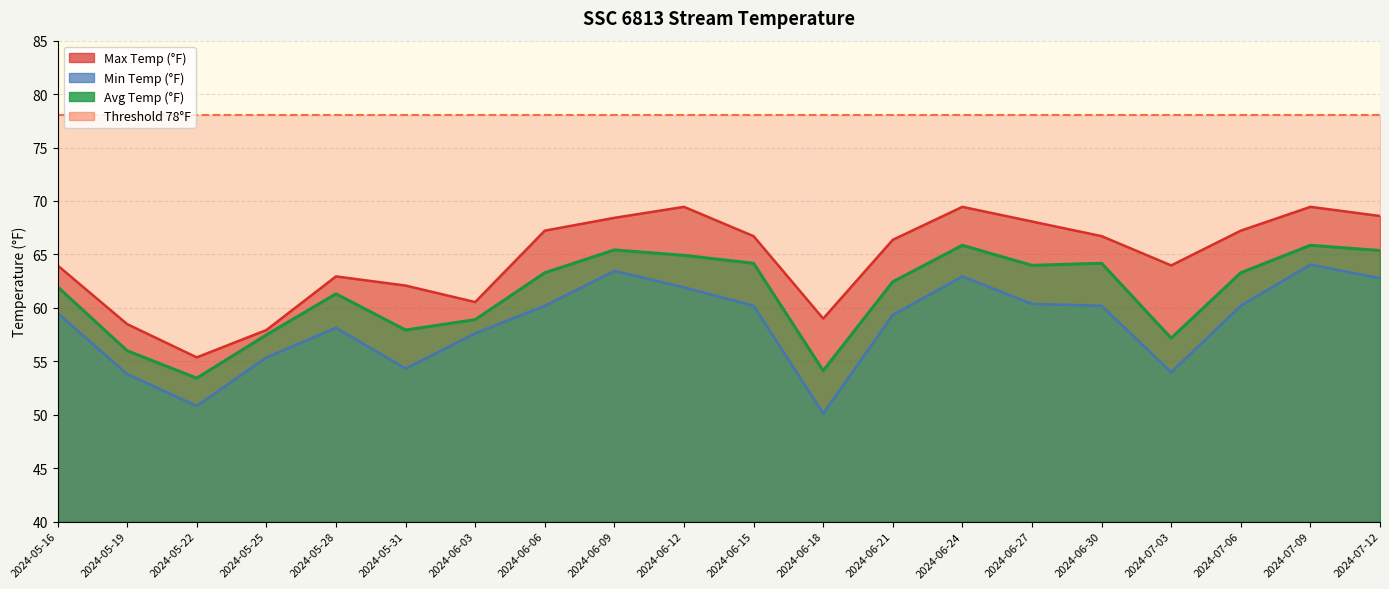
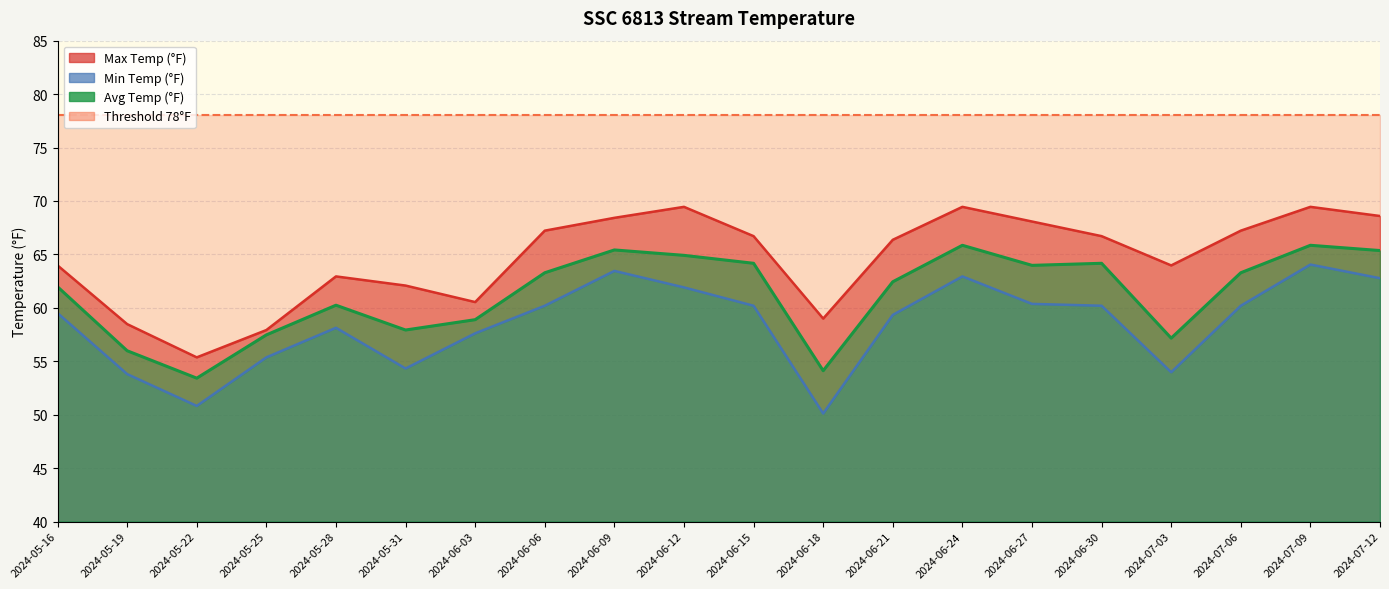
  {
    "Max Temp (°F)": {
      "2024-05-16": 64.0,
      "2024-05-19": 58.5,
      "2024-05-22": 55.4,
      "2024-05-25": 57.9,
      "2024-05-28": 62.9,
      "2024-05-31": 62.1,
      "2024-06-03": 60.5,
      "2024-06-06": 67.2,
      "2024-06-09": 68.4,
      "2024-06-12": 69.4,
      "2024-06-15": 66.7,
      "2024-06-18": 59.0,
      "2024-06-21": 66.4,
      "2024-06-24": 69.4,
      "2024-06-27": 68.1,
      "2024-06-30": 66.7,
      "2024-07-03": 64.0,
      "2024-07-06": 67.2,
      "2024-07-09": 69.4,
      "2024-07-12": 68.6
    },
    "Min Temp (°F)": {
      "2024-05-16": 59.5,
      "2024-05-19": 53.8,
      "2024-05-22": 50.8,
      "2024-05-25": 55.4,
      "2024-05-28": 58.1,
      "2024-05-31": 54.3,
      "2024-06-03": 57.6,
      "2024-06-06": 60.2,
      "2024-06-09": 63.5,
      "2024-06-12": 61.9,
      "2024-06-15": 60.2,
      "2024-06-18": 50.1,
      "2024-06-21": 59.3,
      "2024-06-24": 62.9,
      "2024-06-27": 60.4,
      "2024-06-30": 60.2,
      "2024-07-03": 54.0,
      "2024-07-06": 60.2,
      "2024-07-09": 64.1,
      "2024-07-12": 62.8
    },
    "Avg Temp (°F)": {
      "2024-05-16": 62.0,
      "2024-05-19": 56.0,
      "2024-05-22": 53.4,
      "2024-05-25": 57.5,
-     "2024-05-28": 61.3,
+     "2024-05-28": 60.2,
      "2024-05-31": 57.9,
      "2024-06-03": 58.9,
      "2024-06-06": 63.3,
      "2024-06-09": 65.4,
      "2024-06-12": 64.9,
      "2024-06-15": 64.2,
      "2024-06-18": 54.1,
      "2024-06-21": 62.4,
      "2024-06-24": 65.9,
      "2024-06-27": 64.0,
      "2024-06-30": 64.2,
      "2024-07-03": 57.2,
      "2024-07-06": 63.3,
      "2024-07-09": 65.9,
      "2024-07-12": 65.4
    }
  }
